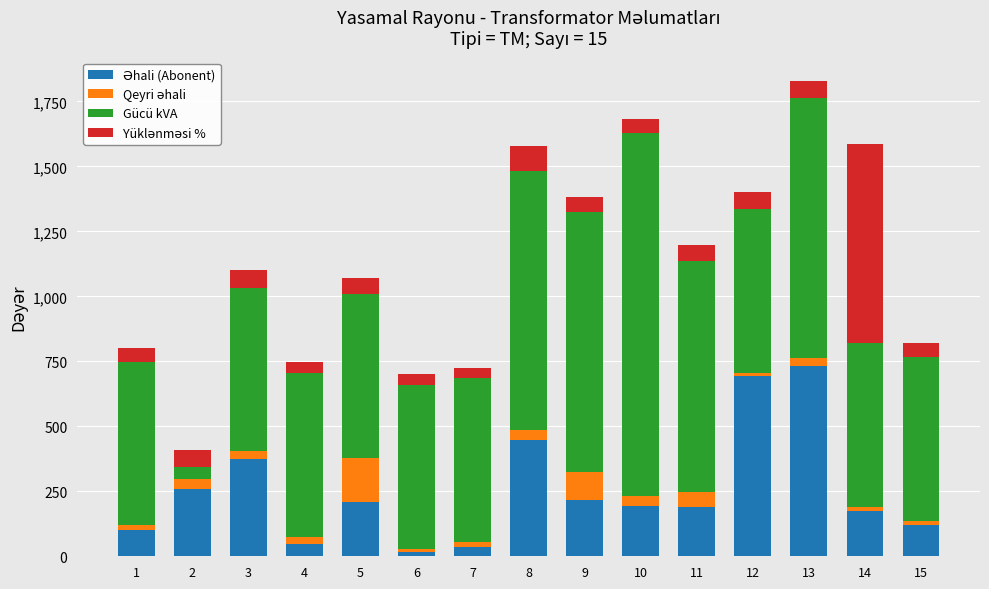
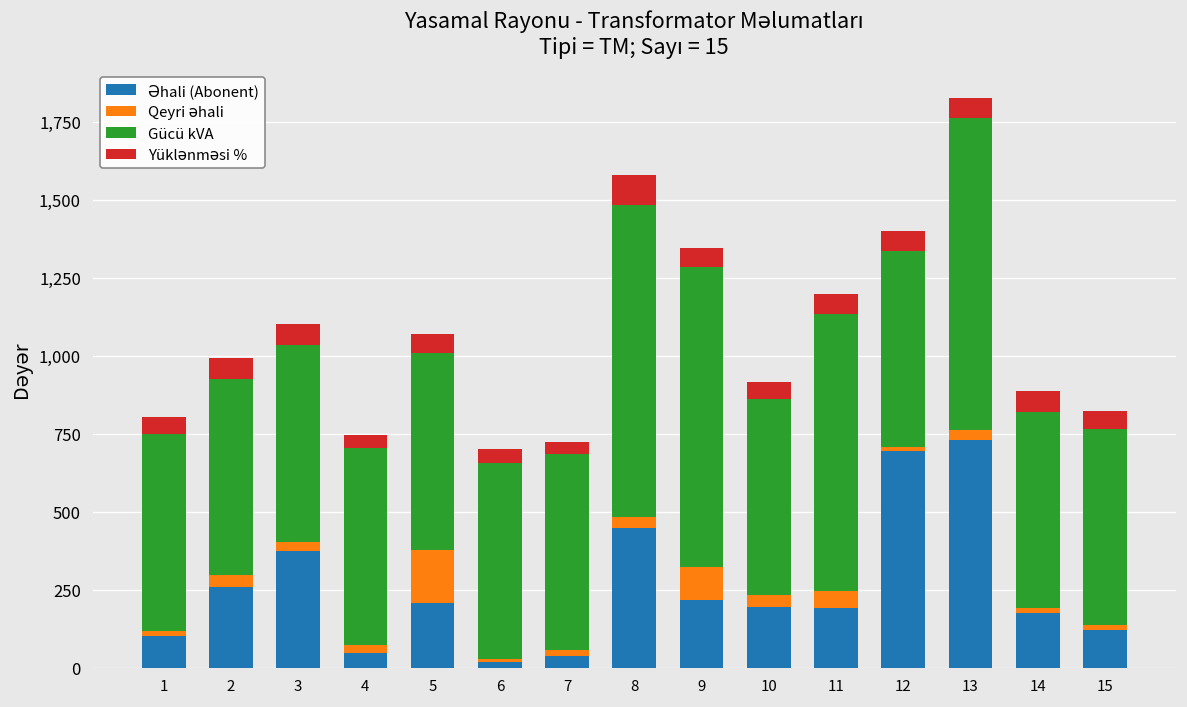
  {
    "Əhali (Abonent)": {
      "1": "100",
      "2": "260",
      "3": "370",
      "4": "50",
      "5": "210",
      "6": "20",
      "7": "40",
      "8": "450",
      "9": "220",
      "10": "190",
      "11": "190",
      "12": "690",
      "13": "730",
      "14": "180",
      "15": "120"
    },
    "Qeyri əhali": {
      "1": "20",
      "2": "40",
      "3": "30",
      "4": "30",
      "5": "170",
      "6": "10",
      "7": "20",
      "8": "40",
      "9": "110",
      "10": "40",
      "11": "60",
      "12": "10",
      "13": "30",
      "14": "10",
      "15": "20"
    },
    "Gücü kVA": {
      "1": "630",
-     "2": "50",
+     "2": "630",
      "3": "630",
      "4": "630",
      "5": "630",
      "6": "630",
      "7": "630",
      "8": "1,000",
-     "9": "1,000",
-     "10": "1,400",
+     "9": "960",
+     "10": "630",
      "11": "890",
      "12": "630",
      "13": "1,000",
      "14": "630",
      "15": "630"
    },
    "Yüklənməsi %": {
      "1": "50",
      "2": "70",
      "3": "70",
      "4": "40",
      "5": "60",
      "6": "40",
      "7": "40",
      "8": "100",
      "9": "60",
      "10": "50",
      "11": "60",
      "12": "60",
      "13": "70",
-     "14": "770",
+     "14": "70",
      "15": "60"
    }
  }
